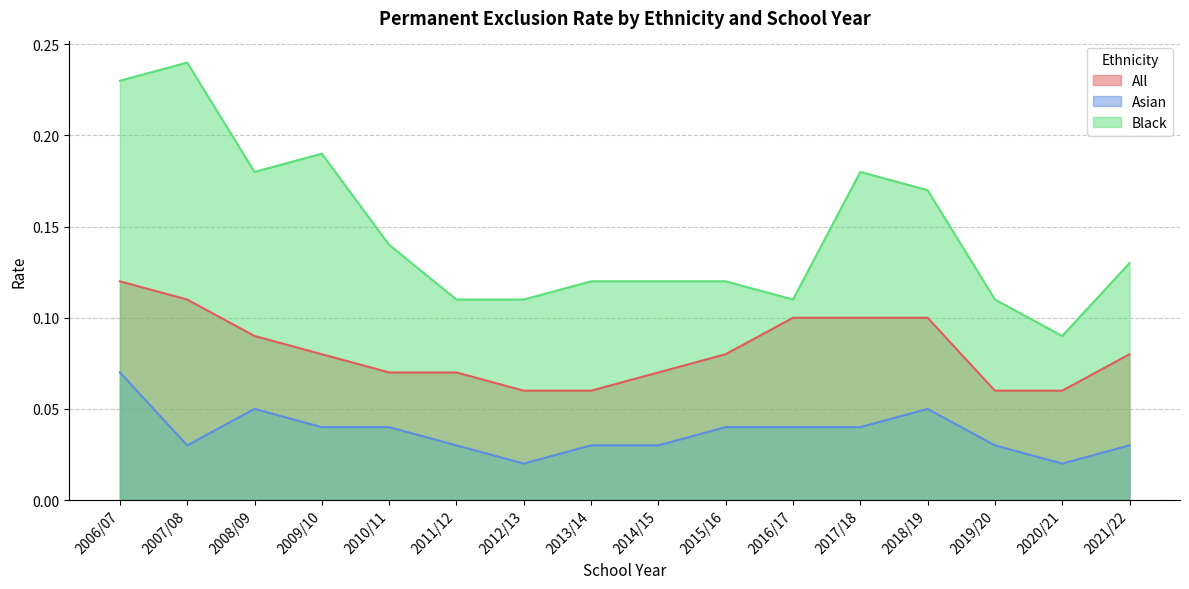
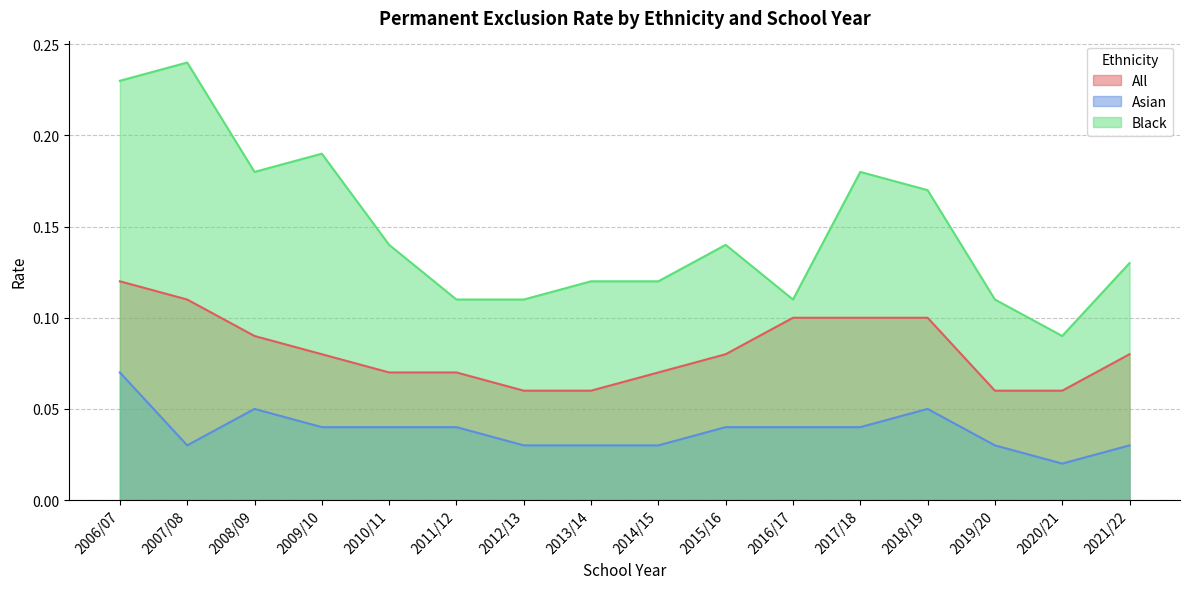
  {
    "All": {
      "2006/07": 0.12,
      "2007/08": 0.11,
      "2008/09": 0.09,
      "2009/10": 0.08,
      "2010/11": 0.07,
      "2011/12": 0.07,
      "2012/13": 0.06,
      "2013/14": 0.06,
      "2014/15": 0.07,
      "2015/16": 0.08,
      "2016/17": 0.10,
      "2017/18": 0.10,
      "2018/19": 0.10,
      "2019/20": 0.06,
      "2020/21": 0.06,
      "2021/22": 0.08
    },
    "Asian": {
      "2006/07": 0.07,
      "2007/08": 0.03,
      "2008/09": 0.05,
      "2009/10": 0.04,
      "2010/11": 0.04,
-     "2011/12": 0.03,
-     "2012/13": 0.02,
+     "2011/12": 0.04,
+     "2012/13": 0.03,
      "2013/14": 0.03,
      "2014/15": 0.03,
      "2015/16": 0.04,
      "2016/17": 0.04,
      "2017/18": 0.04,
      "2018/19": 0.05,
      "2019/20": 0.03,
      "2020/21": 0.02,
      "2021/22": 0.03
    },
    "Black": {
      "2006/07": 0.23,
      "2007/08": 0.24,
      "2008/09": 0.18,
      "2009/10": 0.19,
      "2010/11": 0.14,
      "2011/12": 0.11,
      "2012/13": 0.11,
      "2013/14": 0.12,
      "2014/15": 0.12,
-     "2015/16": 0.12,
+     "2015/16": 0.14,
      "2016/17": 0.11,
      "2017/18": 0.18,
      "2018/19": 0.17,
      "2019/20": 0.11,
      "2020/21": 0.09,
      "2021/22": 0.13
    }
  }
